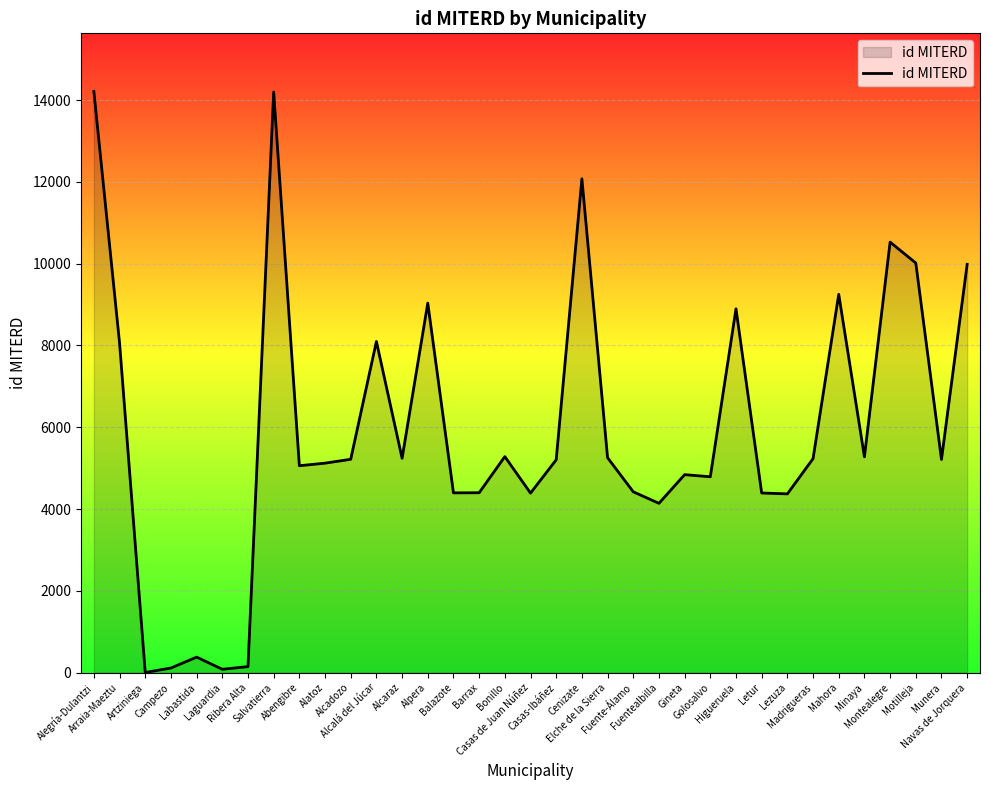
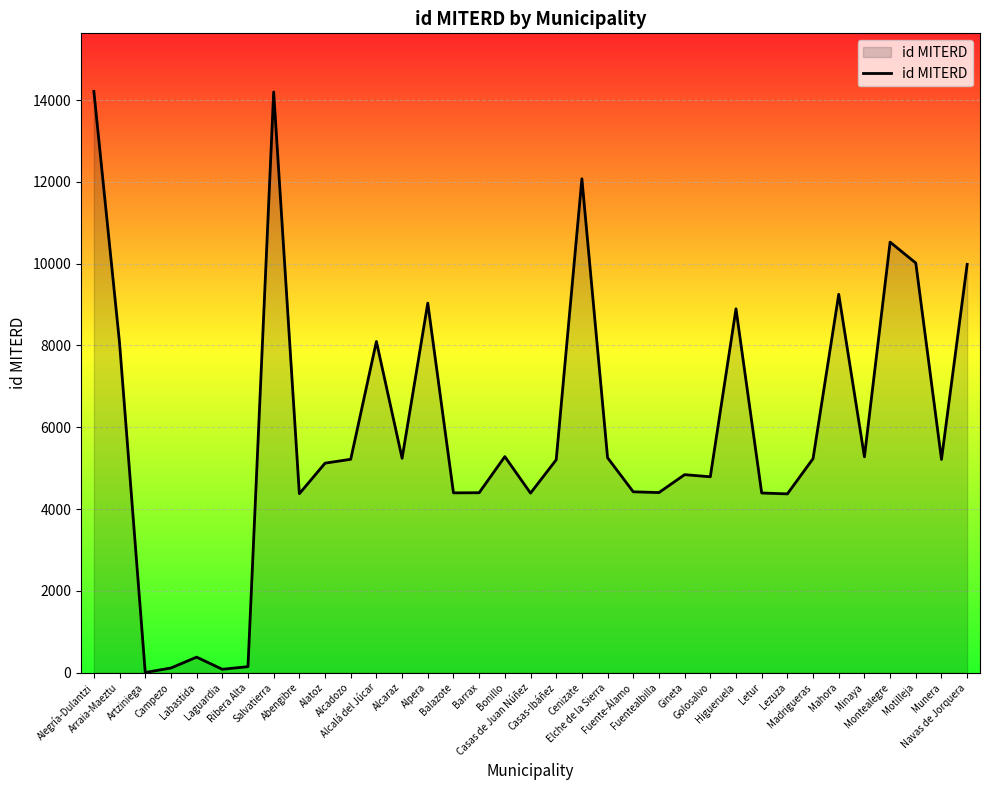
  {
    "Alegría-Dulantzi": 14200,
    "Arraia-Maeztu": 8100,
    "Artziniega": 0,
    "Campezo": 100,
    "Labastida": 400,
    "Laguardia": 100,
    "Ribera Alta": 100,
    "Salvatierra": 14200,
-   "Abengibre": 5100,
+   "Abengibre": 4400,
    "Alatoz": 5100,
    "Alcadozo": 5200,
    "Alcalá del Júcar": 8100,
    "Alcaraz": 5200,
    "Alpera": 9000,
    "Balazote": 4400,
    "Barrax": 4400,
    "Bonillo": 5300,
    "Casas de Juan Núñez": 4400,
    "Casas-Ibáñez": 5200,
    "Cenizate": 12100,
    "Elche de la Sierra": 5300,
    "Fuente-Álamo": 4400,
-   "Fuentealbilla": 4100,
+   "Fuentealbilla": 4400,
    "Gineta": 4800,
    "Golosalvo": 4800,
    "Higueruela": 8900,
    "Letur": 4400,
    "Lezuza": 4400,
    "Madrigueras": 5200,
    "Mahora": 9300,
    "Minaya": 5300,
    "Montealegre": 10500,
    "Motilleja": 10000,
    "Munera": 5200,
    "Navas de Jorquera": 10000
  }
